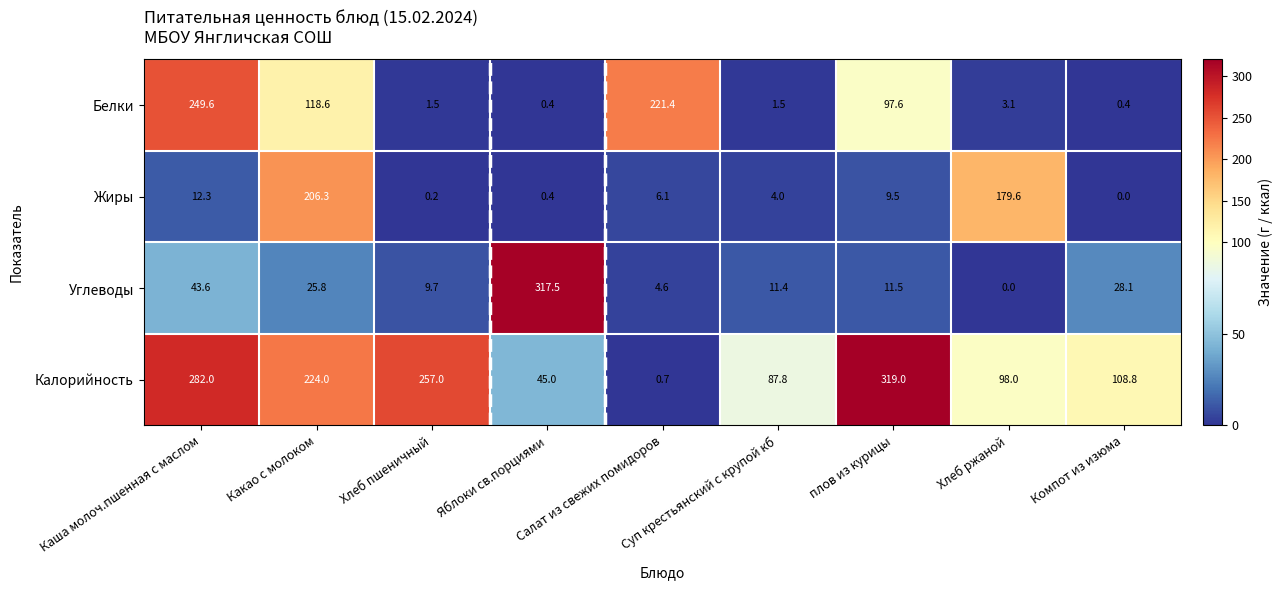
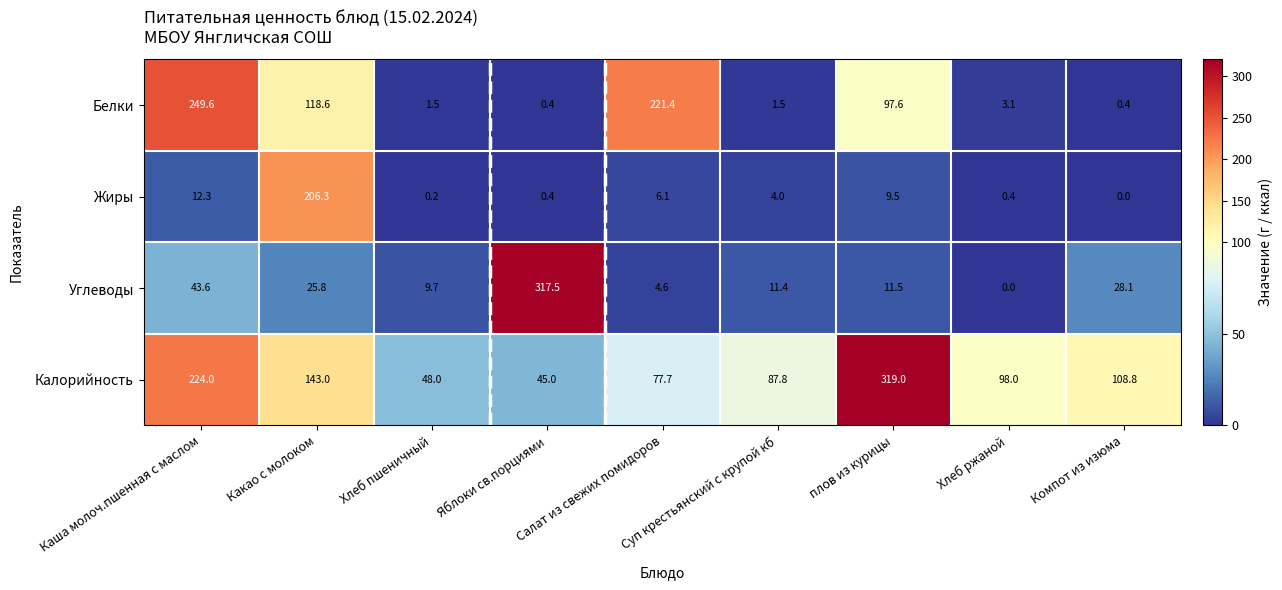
  {
    "Белки": {
      "Каша молоч.пшенная с маслом": 249.6,
      "Какао с молоком": 118.6,
      "Хлеб пшеничный": 1.5,
      "Яблоки св.порциями": 0.4,
      "Салат из свежих помидоров": 221.4,
      "Суп крестьянский с крупой кб": 1.5,
      "плов из курицы": 97.6,
      "Хлеб ржаной": 3.1,
      "Компот из изюма": 0.4
    },
    "Жиры": {
      "Каша молоч.пшенная с маслом": 12.3,
      "Какао с молоком": 206.3,
      "Хлеб пшеничный": 0.2,
      "Яблоки св.порциями": 0.4,
      "Салат из свежих помидоров": 6.1,
      "Суп крестьянский с крупой кб": 4.0,
      "плов из курицы": 9.5,
-     "Хлеб ржаной": 179.6,
+     "Хлеб ржаной": 0.4,
      "Компот из изюма": 0.0
    },
    "Углеводы": {
      "Каша молоч.пшенная с маслом": 43.6,
      "Какао с молоком": 25.8,
      "Хлеб пшеничный": 9.7,
      "Яблоки св.порциями": 317.5,
      "Салат из свежих помидоров": 4.6,
      "Суп крестьянский с крупой кб": 11.4,
      "плов из курицы": 11.5,
      "Хлеб ржаной": 0.0,
      "Компот из изюма": 28.1
    },
    "Калорийность": {
-     "Каша молоч.пшенная с маслом": 282.0,
-     "Какао с молоком": 224.0,
-     "Хлеб пшеничный": 257.0,
+     "Каша молоч.пшенная с маслом": 224.0,
+     "Какао с молоком": 143.0,
+     "Хлеб пшеничный": 48.0,
      "Яблоки св.порциями": 45.0,
-     "Салат из свежих помидоров": 0.7,
+     "Салат из свежих помидоров": 77.7,
      "Суп крестьянский с крупой кб": 87.8,
      "плов из курицы": 319.0,
      "Хлеб ржаной": 98.0,
      "Компот из изюма": 108.8
    }
  }
